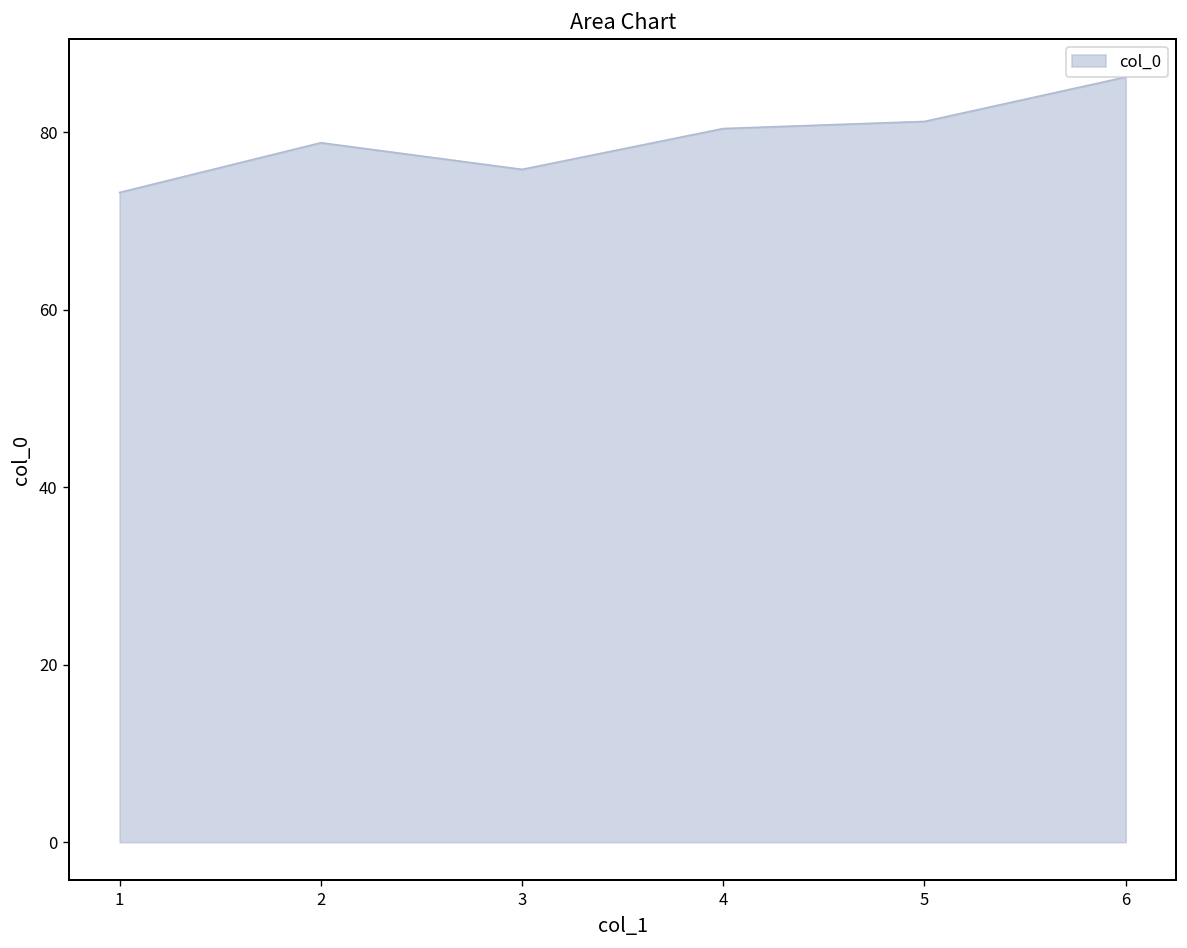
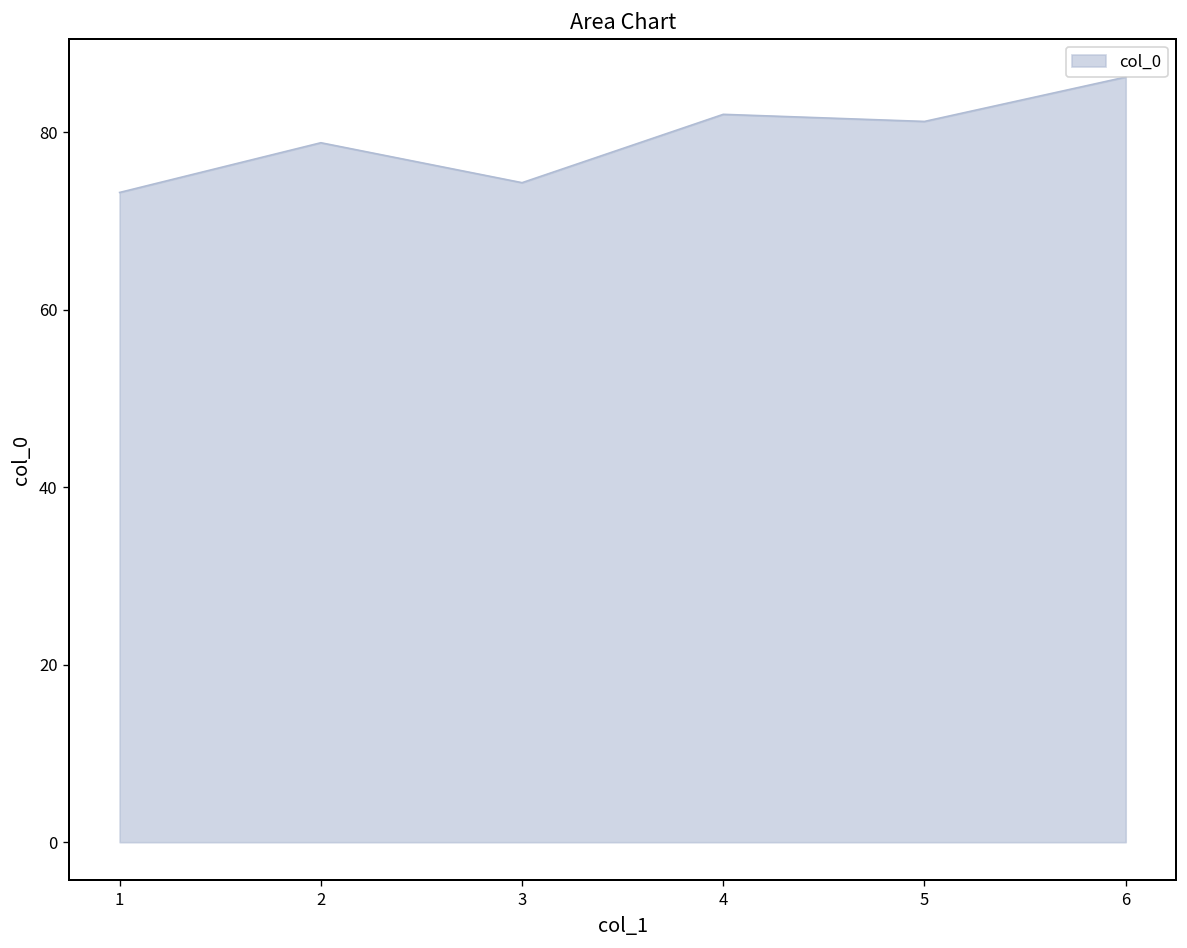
  {
    "1": 73,
    "2": 79,
-   "3": 76,
-   "4": 80,
+   "3": 74,
+   "4": 82,
    "5": 81
  }
